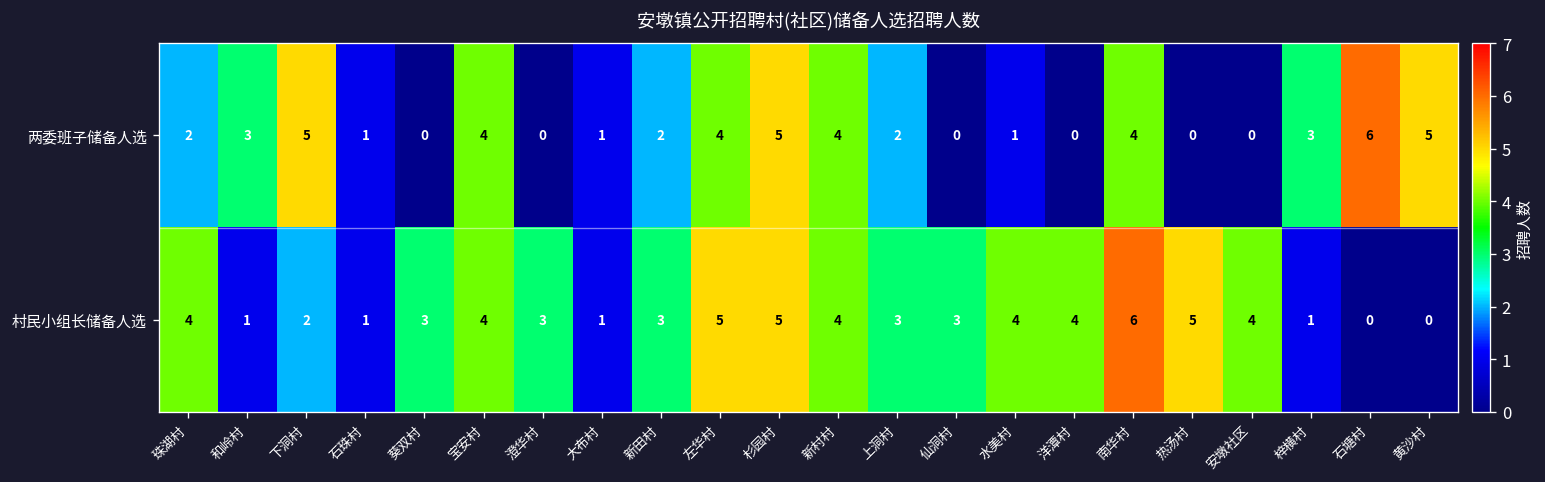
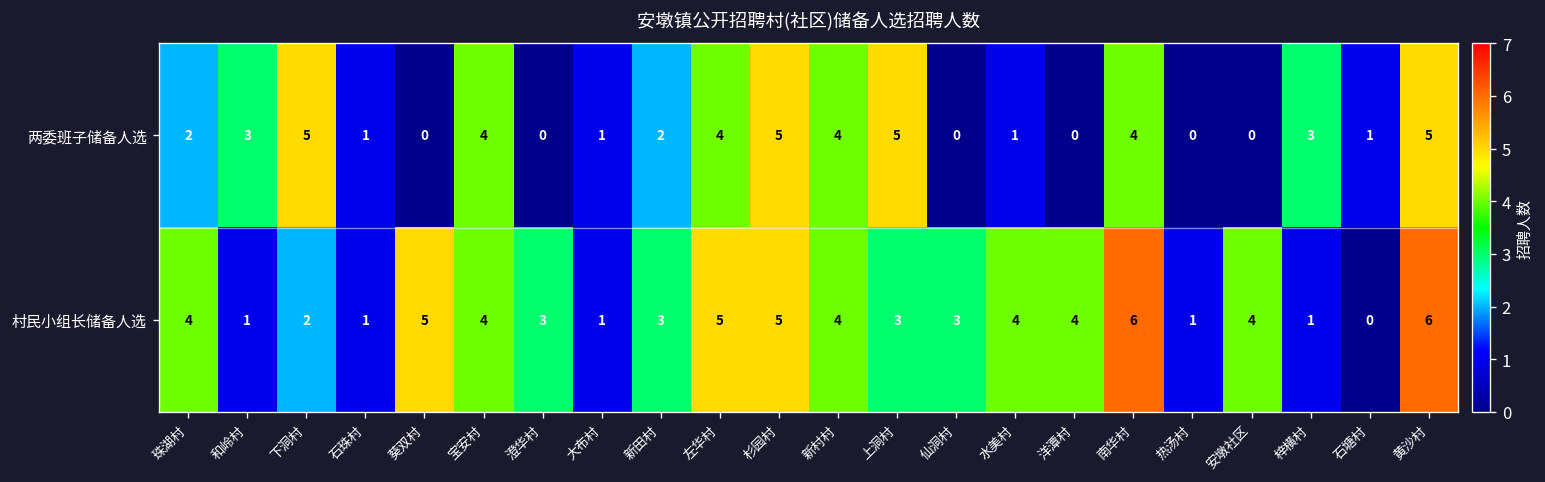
  {
    "两委班子储备人选": {
      "珠湖村": 2,
      "和岭村": 3,
      "下洞村": 5,
      "石珠村": 1,
      "葵双村": 0,
      "宝安村": 4,
      "澄华村": 0,
      "大布村": 1,
      "新田村": 2,
      "左华村": 4,
      "杉园村": 5,
      "新村村": 4,
-     "上洞村": 2,
+     "上洞村": 5,
      "仙洞村": 0,
      "水美村": 1,
      "洋潭村": 0,
      "南华村": 4,
      "热汤村": 0,
      "安墩社区": 0,
      "梓横村": 3,
-     "石塘村": 6,
+     "石塘村": 1,
      "黄沙村": 5
    },
    "村民小组长储备人选": {
      "珠湖村": 4,
      "和岭村": 1,
      "下洞村": 2,
      "石珠村": 1,
-     "葵双村": 3,
+     "葵双村": 5,
      "宝安村": 4,
      "澄华村": 3,
      "大布村": 1,
      "新田村": 3,
      "左华村": 5,
      "杉园村": 5,
      "新村村": 4,
      "上洞村": 3,
      "仙洞村": 3,
      "水美村": 4,
      "洋潭村": 4,
      "南华村": 6,
-     "热汤村": 5,
+     "热汤村": 1,
      "安墩社区": 4,
      "梓横村": 1,
      "石塘村": 0,
-     "黄沙村": 0
+     "黄沙村": 6
    }
  }
